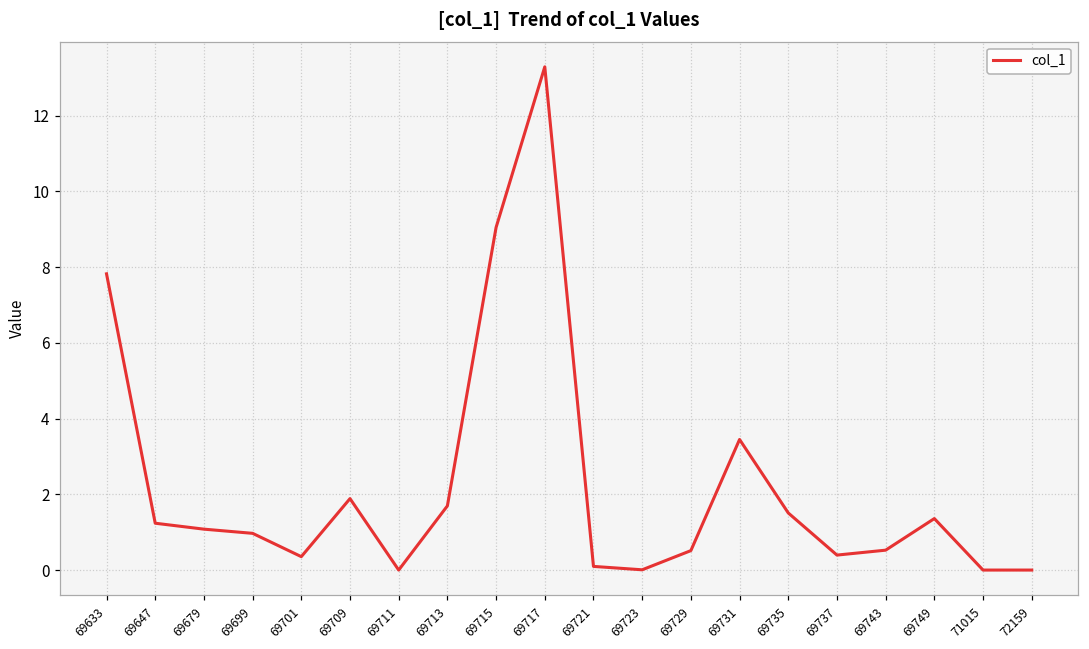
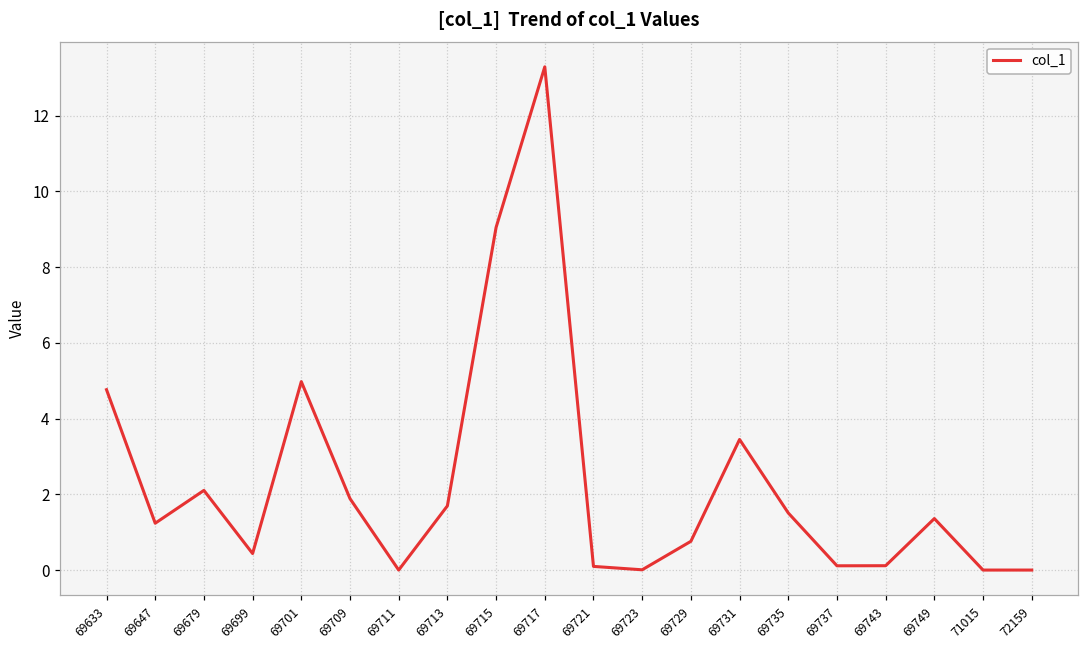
  {
-   "69633": 7.8,
+   "69633": 4.8,
    "69647": 1.2,
-   "69679": 1.1,
-   "69699": 1.0,
-   "69701": 0.4,
+   "69679": 2.1,
+   "69699": 0.4,
+   "69701": 5.0,
    "69709": 1.9,
    "69711": 0.0,
    "69713": 1.7,
    "69715": 9.0,
    "69717": 13.3,
    "69721": 0.1,
    "69723": 0.0,
-   "69729": 0.5,
+   "69729": 0.8,
    "69731": 3.4,
    "69735": 1.5,
-   "69737": 0.4,
-   "69743": 0.5,
+   "69737": 0.1,
+   "69743": 0.1,
    "69749": 1.4,
    "71015": 0.0,
    "72159": 0.0
  }
